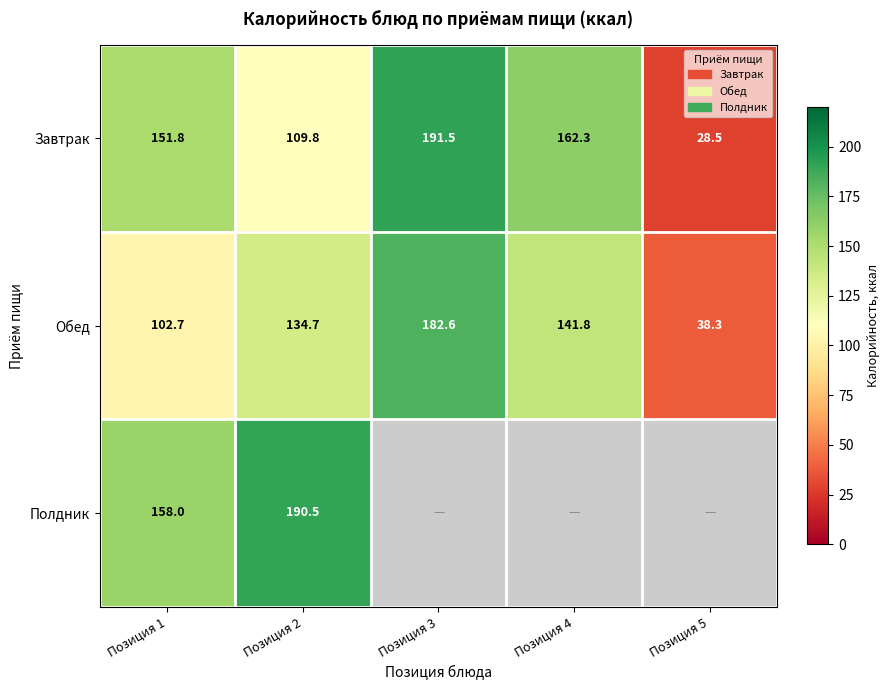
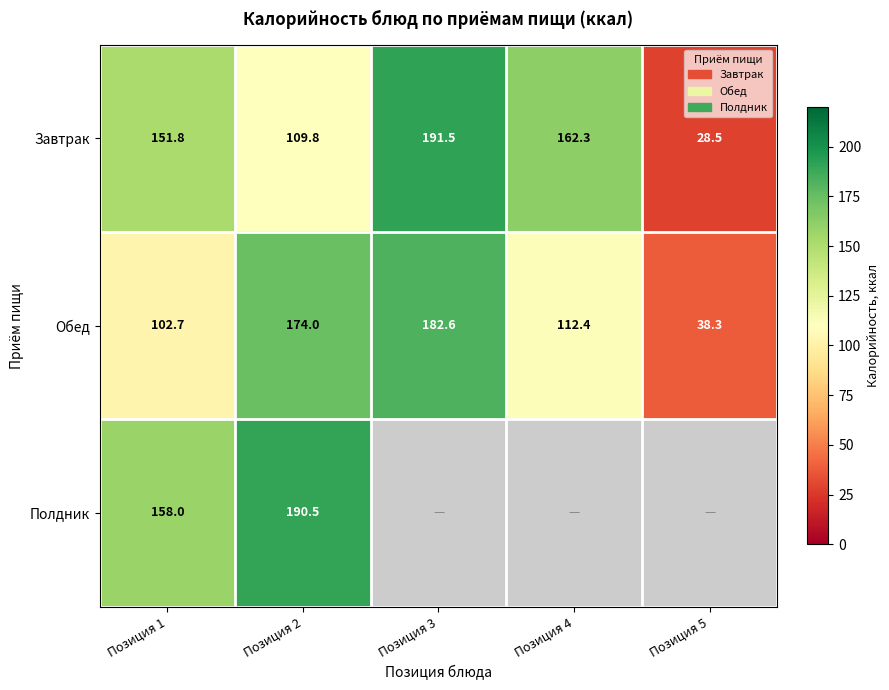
  {
    "Завтрак": {
      "Позиция 1": 151.8,
      "Позиция 2": 109.8,
      "Позиция 3": 191.5,
      "Позиция 4": 162.3,
      "Позиция 5": 28.5
    },
    "Обед": {
      "Позиция 1": 102.7,
-     "Позиция 2": 134.7,
+     "Позиция 2": 174.0,
      "Позиция 3": 182.6,
-     "Позиция 4": 141.8,
+     "Позиция 4": 112.4,
      "Позиция 5": 38.3
    },
    "Полдник": {
      "Позиция 1": 158.0,
      "Позиция 2": 190.5
    }
  }
